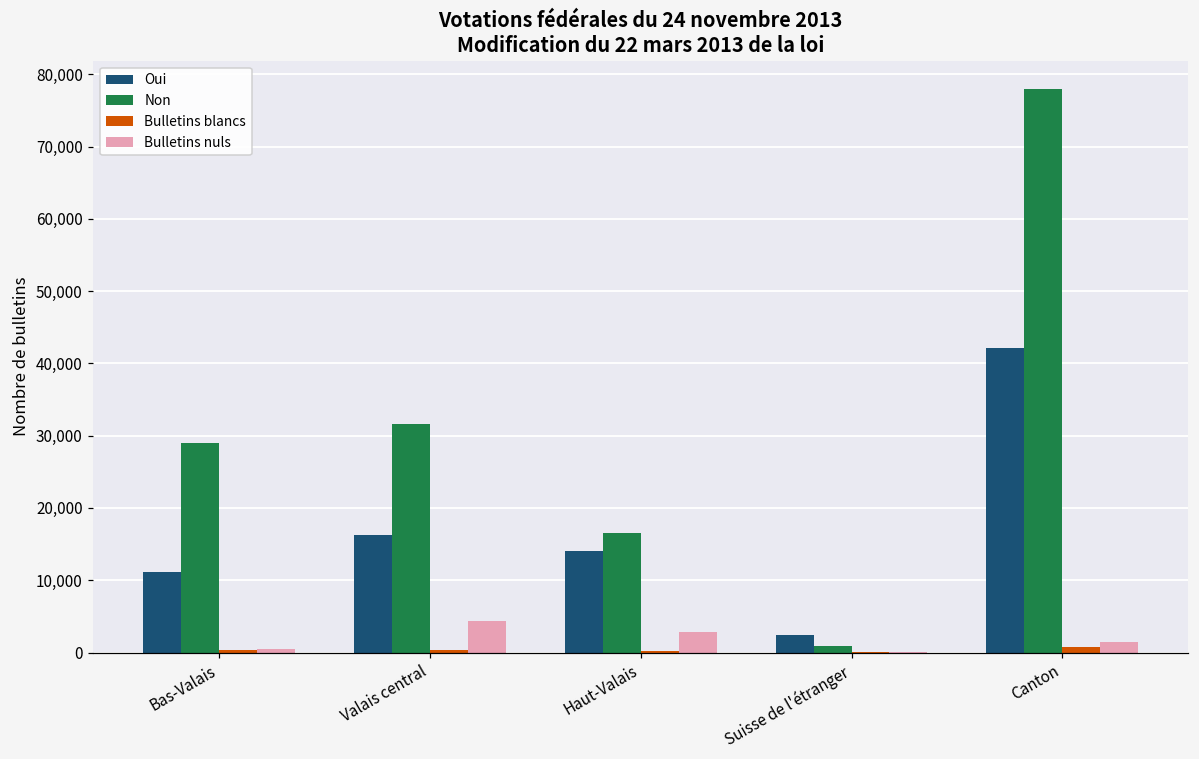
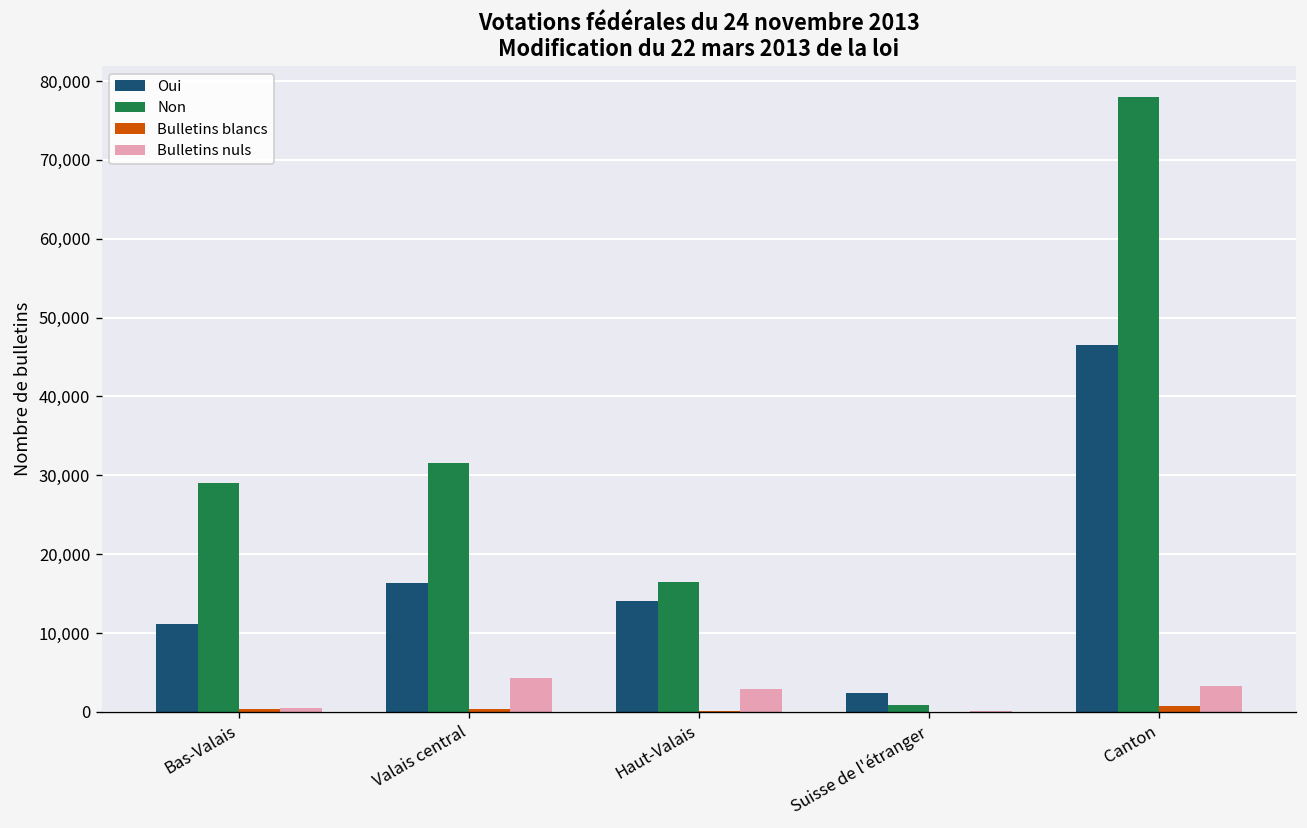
  {
    "Oui": {
      "Bas-Valais": "11,000",
      "Valais central": "16,000",
      "Haut-Valais": "14,000",
      "Suisse de l'étranger": "2,000",
-     "Canton": "42,000"
+     "Canton": "46,000"
    },
    "Non": {
      "Bas-Valais": "29,000",
      "Valais central": "32,000",
      "Haut-Valais": "17,000",
      "Suisse de l'étranger": "1,000",
      "Canton": "78,000"
    },
    "Bulletins blancs": {
      "Canton": "1,000"
    },
    "Bulletins nuls": {
      "Bas-Valais": "0",
      "Valais central": "4,000",
      "Haut-Valais": "3,000",
-     "Canton": "1,000"
+     "Canton": "3,000"
    }
  }
